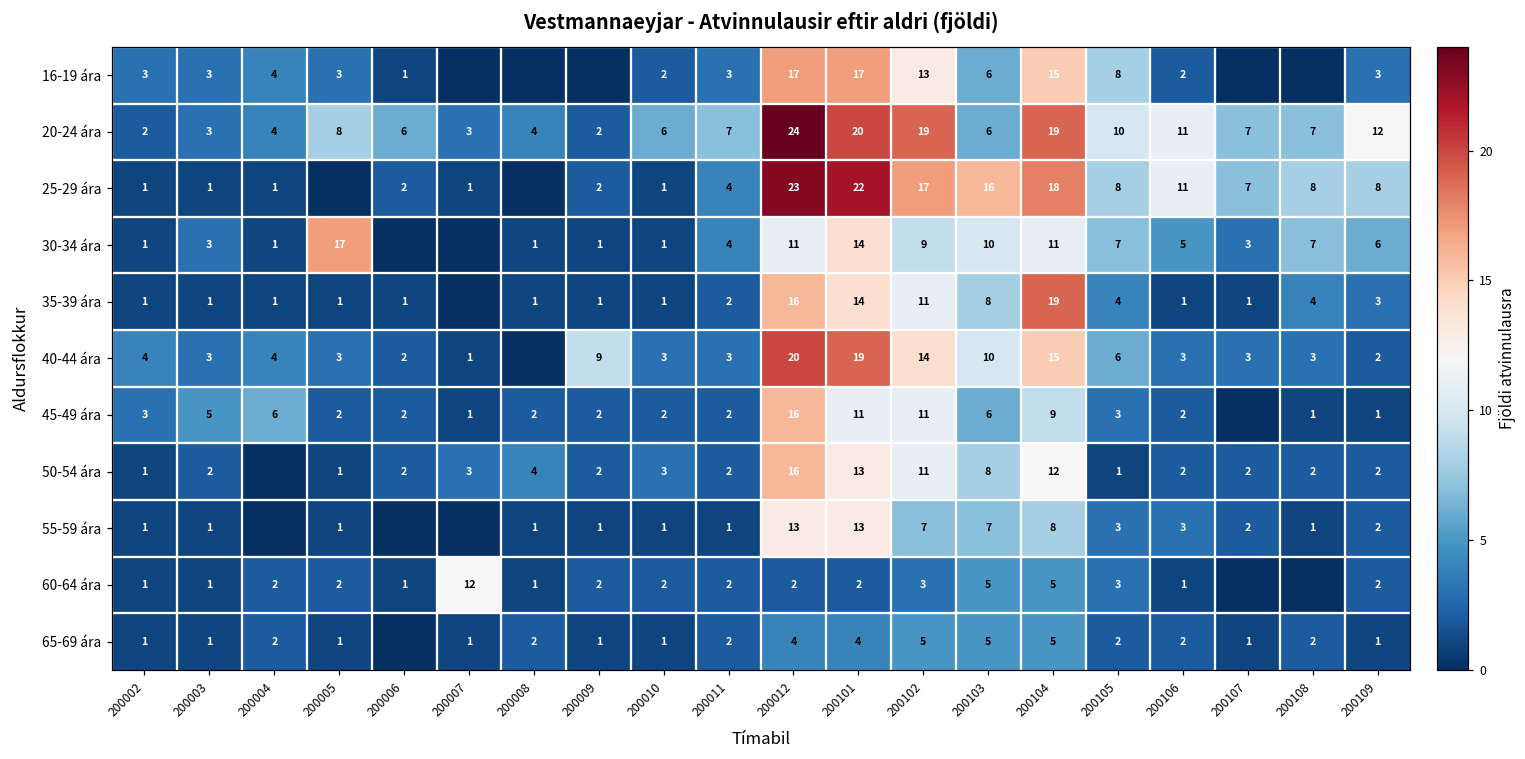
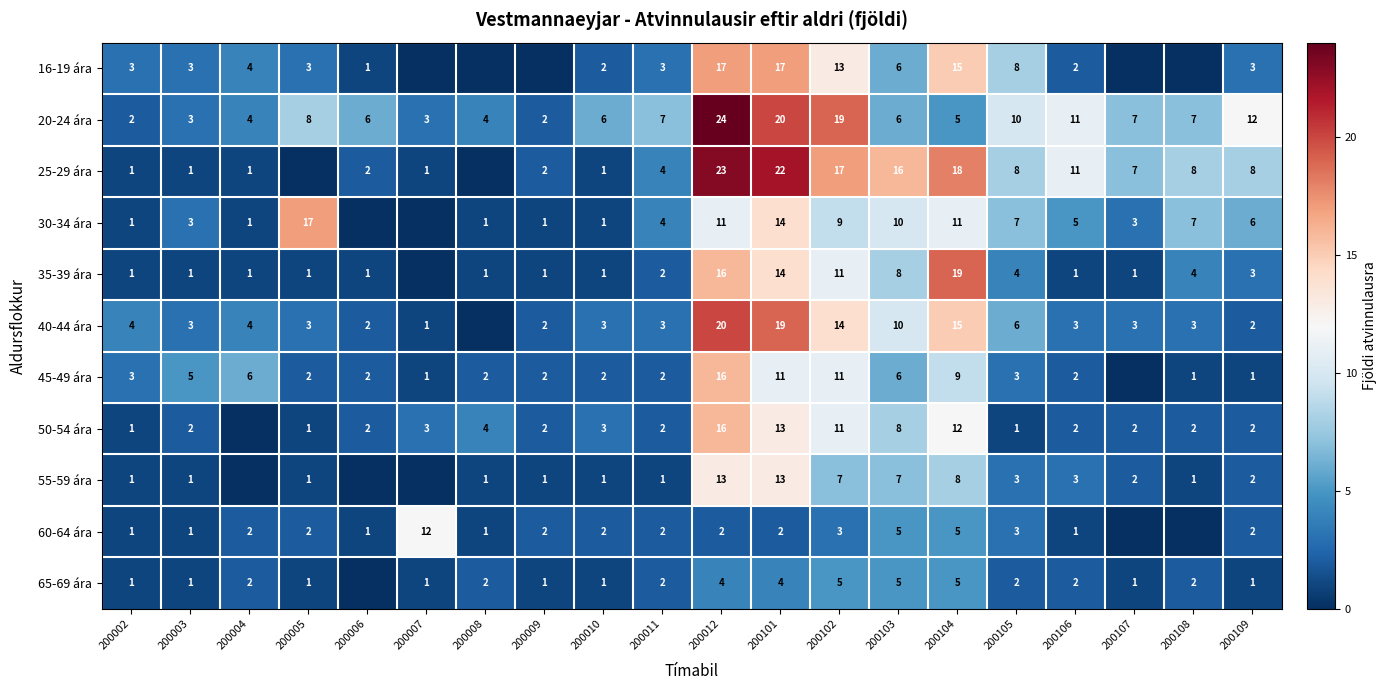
  {
    "20-24 ára": {
      "200002": 2,
      "200003": 3,
      "200004": 4,
      "200005": 8,
      "200006": 6,
      "200007": 3,
      "200008": 4,
      "200009": 2,
      "200010": 6,
      "200011": 7,
      "200012": 24,
      "200101": 20,
      "200102": 19,
      "200103": 6,
-     "200104": 19,
+     "200104": 5,
      "200105": 10,
      "200106": 11,
      "200107": 7,
      "200108": 7,
      "200109": 12
    },
    "40-44 ára": {
      "200002": 4,
      "200003": 3,
      "200004": 4,
      "200005": 3,
      "200006": 2,
      "200007": 1,
-     "200009": 9,
+     "200009": 2,
      "200010": 3,
      "200011": 3,
      "200012": 20,
      "200101": 19,
      "200102": 14,
      "200103": 10,
      "200104": 15,
      "200105": 6,
      "200106": 3,
      "200107": 3,
      "200108": 3,
      "200109": 2
    }
  }
